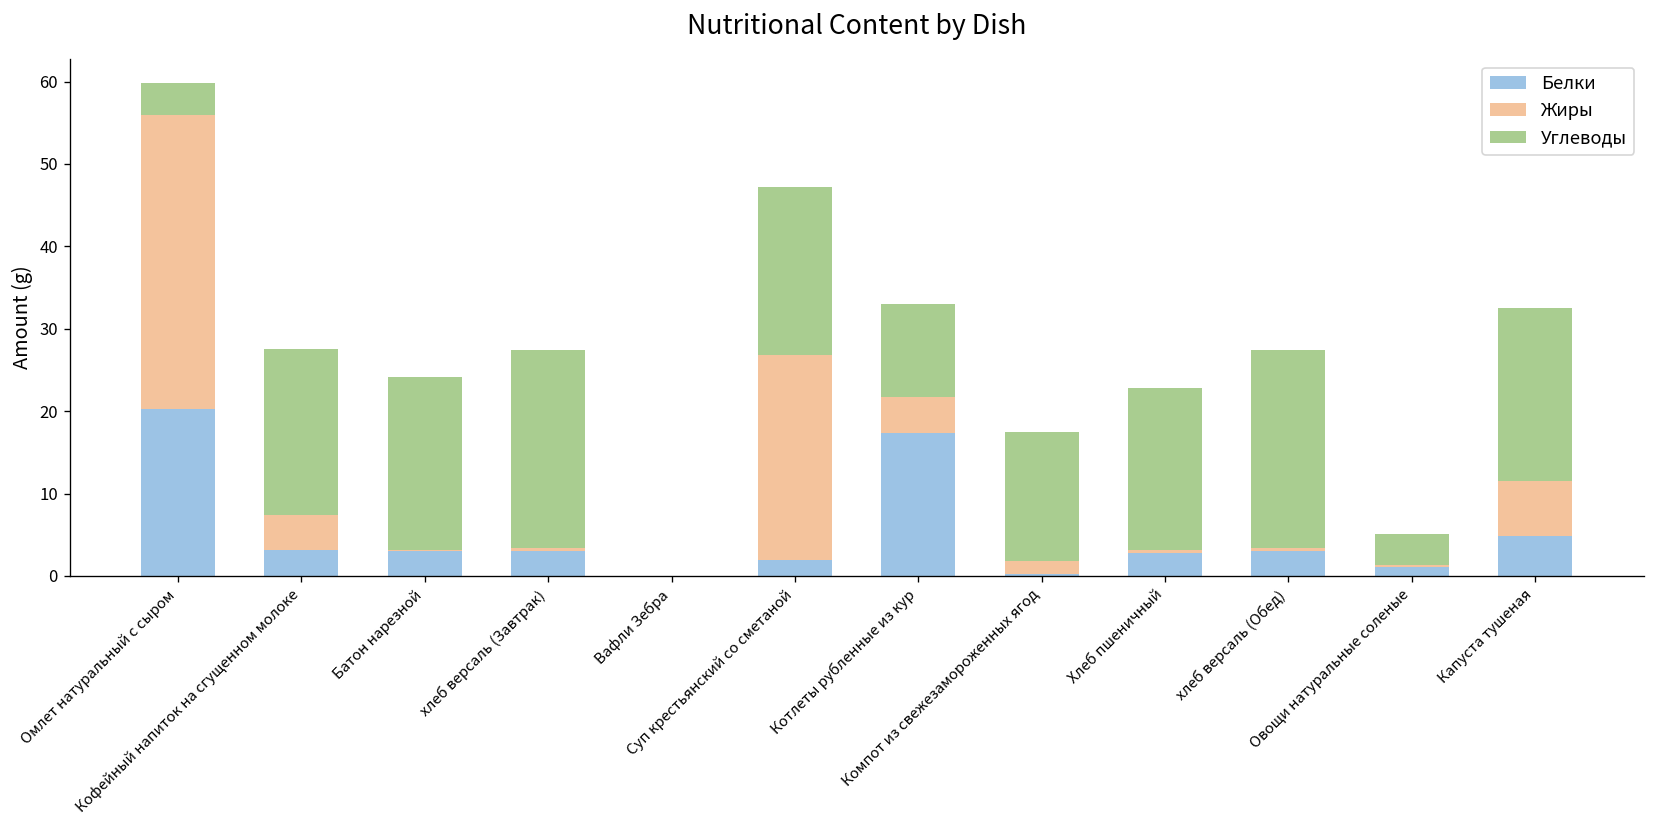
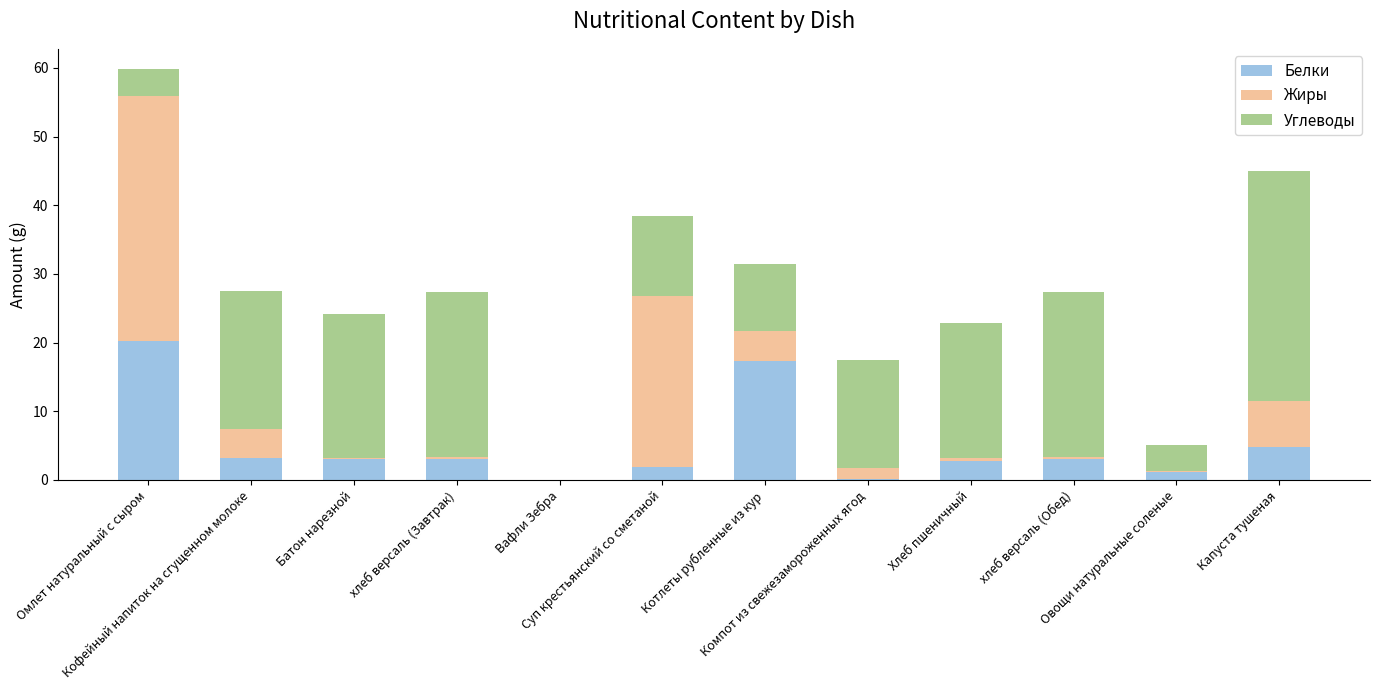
  {
    "Белки": {
      "Омлет натуральный с сыром": 20,
      "Кофейный напиток на сгущенном молоке": 3,
      "Батон нарезной": 3,
      "хлеб версаль (Завтрак)": 3,
      "Вафли Зебра": 0,
      "Суп крестьянский со сметаной": 2,
      "Котлеты рубленные из кур": 17,
      "Хлеб пшеничный": 3,
      "хлеб версаль (Обед)": 3,
      "Овощи натуральные соленые": 1,
      "Капуста тушеная": 5
    },
    "Жиры": {
      "Омлет натуральный с сыром": 36,
      "Кофейный напиток на сгущенном молоке": 4,
      "хлеб версаль (Завтрак)": 0,
      "Вафли Зебра": 0,
      "Суп крестьянский со сметаной": 25,
      "Котлеты рубленные из кур": 4,
      "Компот из свежезамороженных ягод": 2,
      "хлеб версаль (Обед)": 0,
      "Капуста тушеная": 7
    },
    "Углеводы": {
      "Омлет натуральный с сыром": 4,
      "Кофейный напиток на сгущенном молоке": 20,
      "Батон нарезной": 21,
      "хлеб версаль (Завтрак)": 24,
      "Вафли Зебра": 0,
-     "Суп крестьянский со сметаной": 20,
-     "Котлеты рубленные из кур": 11,
+     "Суп крестьянский со сметаной": 12,
+     "Котлеты рубленные из кур": 10,
      "Компот из свежезамороженных ягод": 16,
      "Хлеб пшеничный": 20,
      "хлеб версаль (Обед)": 24,
      "Овощи натуральные соленые": 4,
-     "Капуста тушеная": 21
+     "Капуста тушеная": 34
    }
  }
